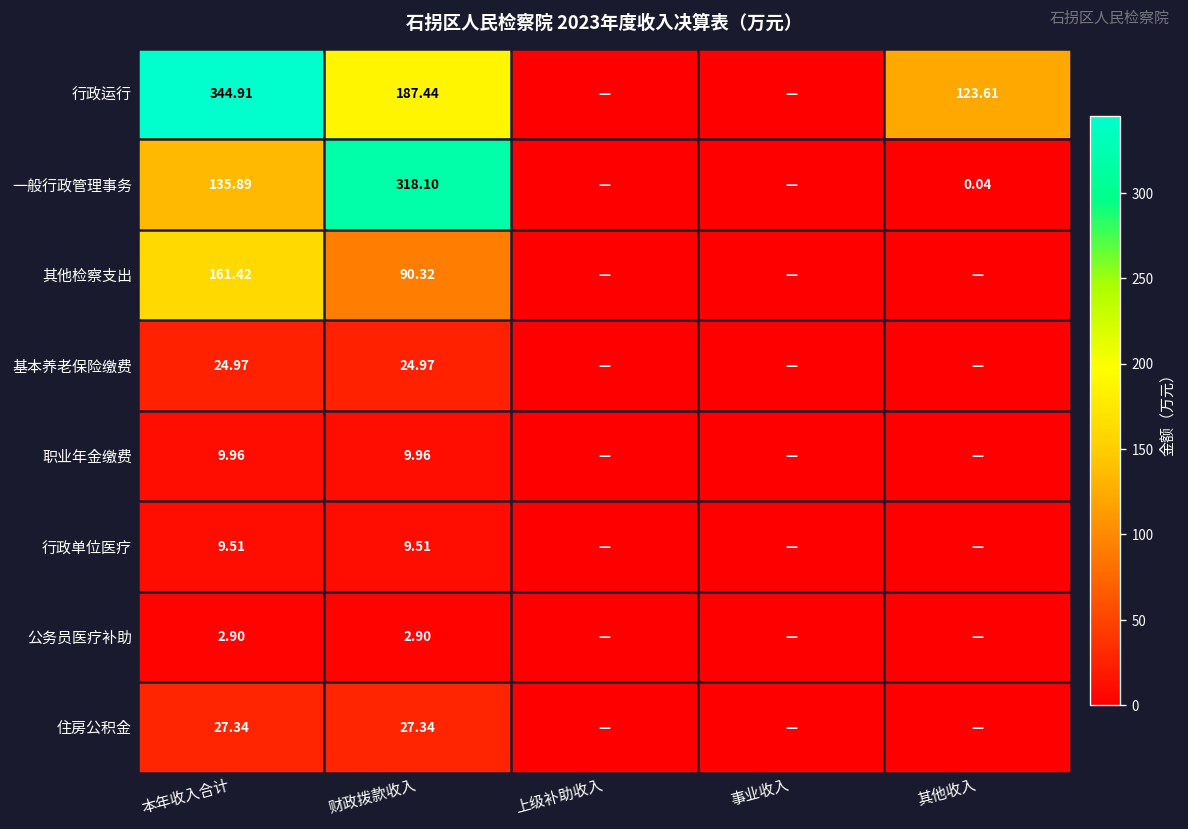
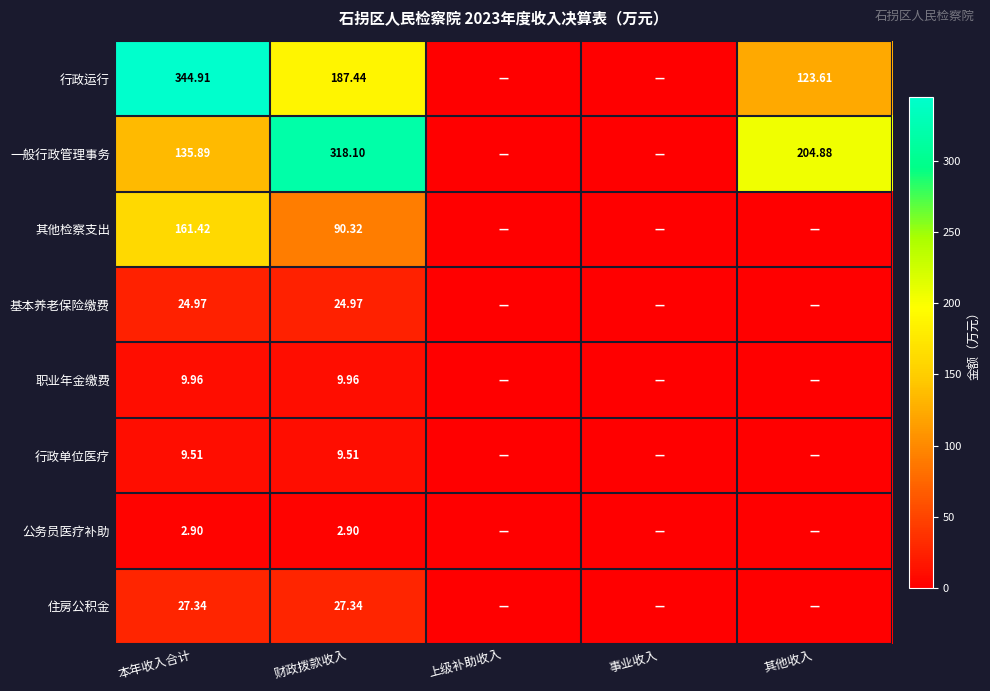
  {
    "行政运行": {
      "本年收入合计": 344.91,
      "财政拨款收入": 187.44,
      "其他收入": 123.61
    },
    "一般行政管理事务": {
      "本年收入合计": 135.89,
      "财政拨款收入": 318.10,
-     "其他收入": 0.04
+     "其他收入": 204.88
    },
    "其他检察支出": {
      "本年收入合计": 161.42,
      "财政拨款收入": 90.32
    },
    "基本养老保险缴费": {
      "本年收入合计": 24.97,
      "财政拨款收入": 24.97
    },
    "职业年金缴费": {
      "本年收入合计": 9.96,
      "财政拨款收入": 9.96
    },
    "行政单位医疗": {
      "本年收入合计": 9.51,
      "财政拨款收入": 9.51
    },
    "公务员医疗补助": {
      "本年收入合计": 2.90,
      "财政拨款收入": 2.90
    },
    "住房公积金": {
      "本年收入合计": 27.34,
      "财政拨款收入": 27.34
    }
  }
